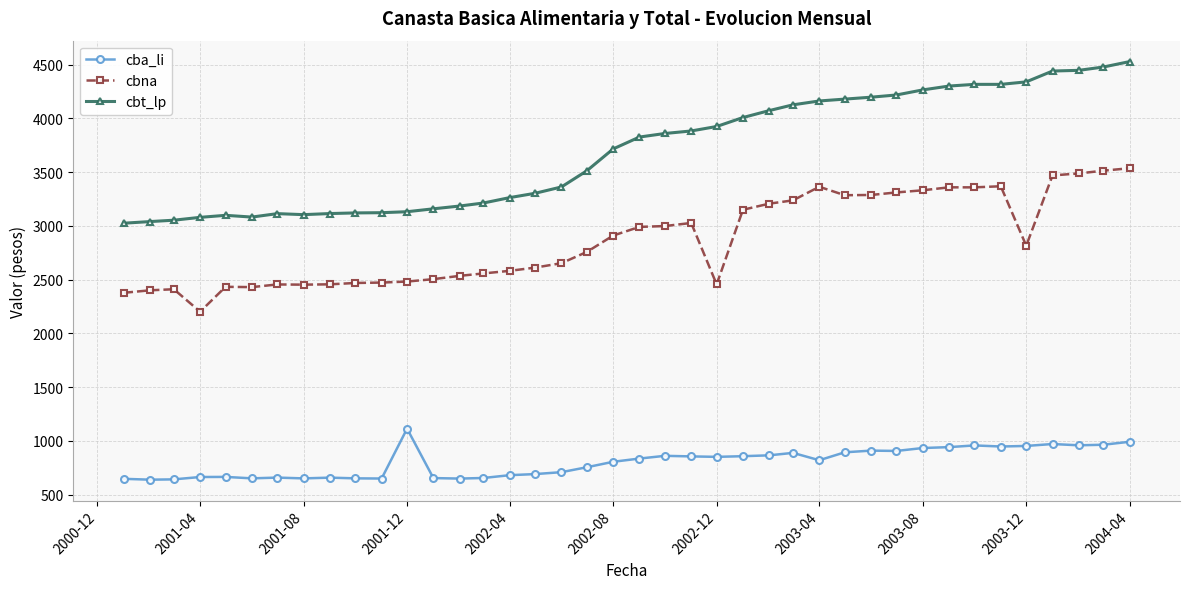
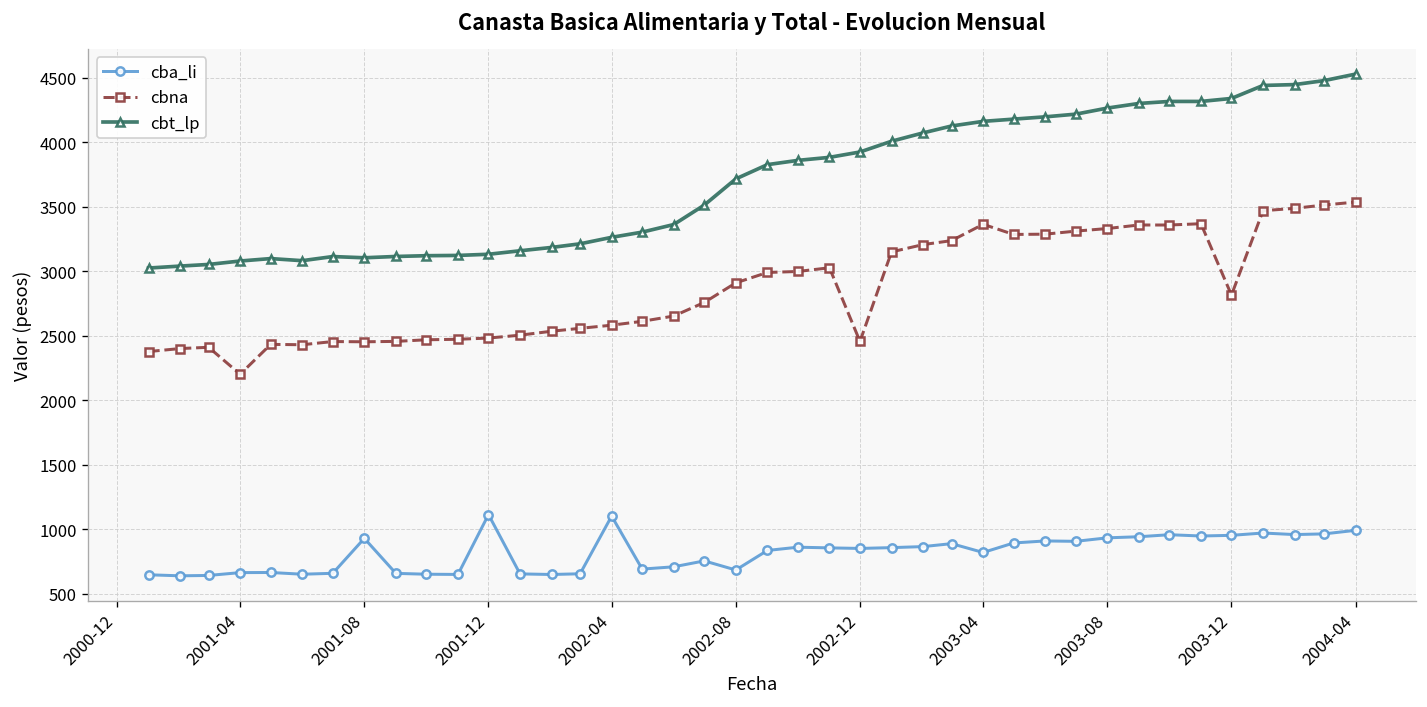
  {
    "cba_li": {
      "2001-04": 660,
-     "2001-08": 650,
+     "2001-08": 930,
      "2001-12": 1110,
-     "2002-04": 680,
-     "2002-08": 810,
+     "2002-04": 1100,
+     "2002-08": 680,
      "2002-12": 850,
      "2003-04": 820,
      "2003-08": 930,
      "2003-12": 950,
      "2004-04": 990
    },
    "cbna": {
      "2001-04": 2200,
      "2001-08": 2450,
      "2001-12": 2480,
      "2002-04": 2580,
      "2002-08": 2910,
      "2002-12": 2460,
      "2003-04": 3360,
      "2003-08": 3330,
      "2003-12": 2820,
      "2004-04": 3540
    },
    "cbt_lp": {
      "2001-04": 3080,
      "2001-08": 3100,
      "2001-12": 3130,
      "2002-04": 3260,
      "2002-08": 3720,
      "2002-12": 3920,
      "2003-04": 4160,
      "2003-08": 4270,
      "2003-12": 4340,
      "2004-04": 4530
    }
  }
